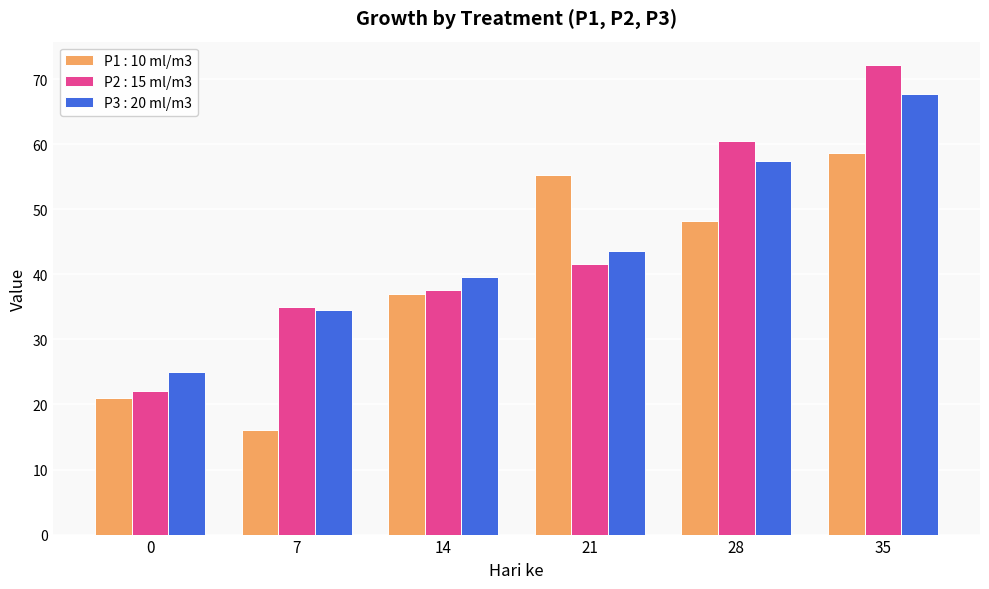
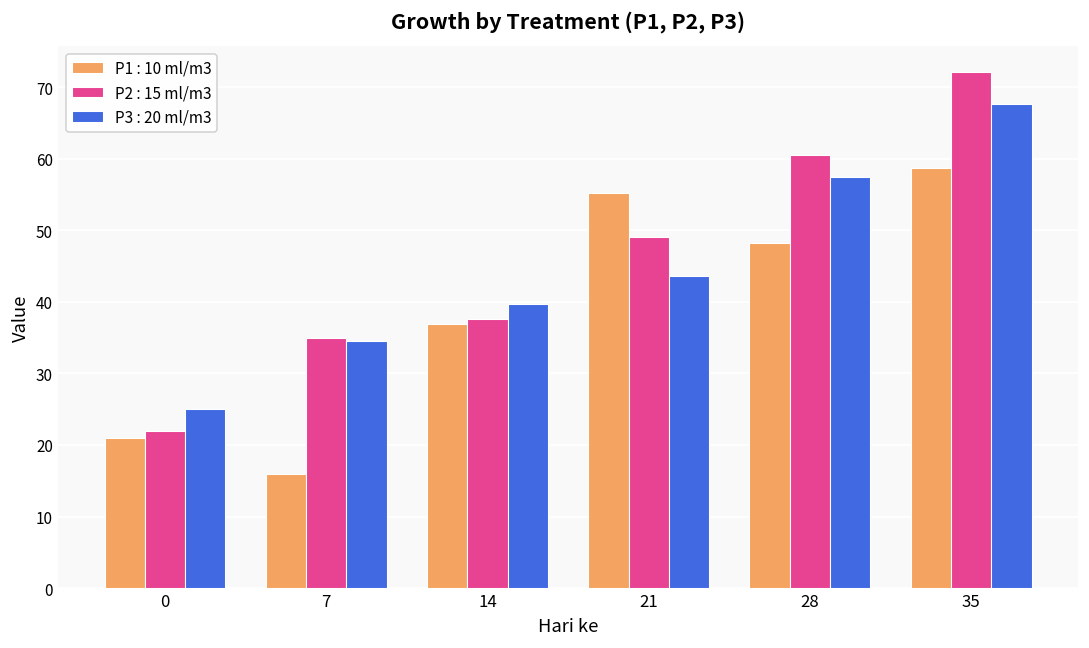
  {
    "P1 : 10 ml/m3": {
      "0": 21,
      "7": 16,
      "14": 37,
      "21": 55,
      "28": 48,
      "35": 59
    },
    "P2 : 15 ml/m3": {
      "0": 22,
      "7": 35,
      "14": 38,
-     "21": 42,
+     "21": 49,
      "28": 60,
      "35": 72
    },
    "P3 : 20 ml/m3": {
      "0": 25,
      "7": 35,
      "14": 40,
      "21": 44,
      "28": 57,
      "35": 68
    }
  }
